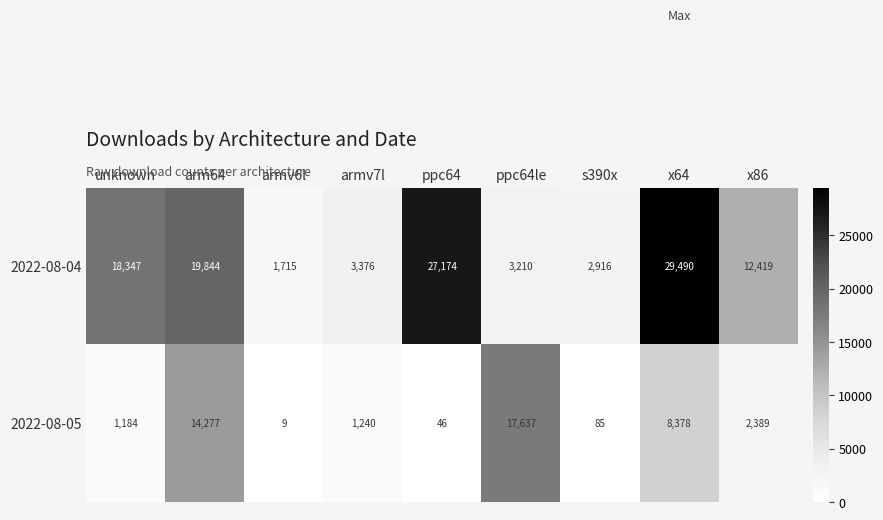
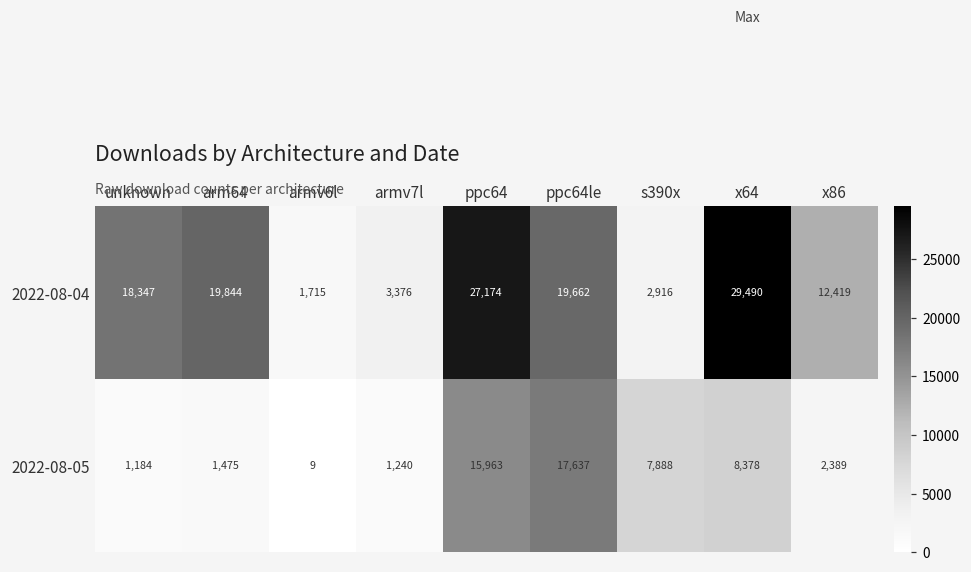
  {
    "2022-08-04": {
      "unknown": "18,347",
      "arm64": "19,844",
      "armv6l": "1,715",
      "armv7l": "3,376",
      "ppc64": "27,174",
-     "ppc64le": "3,210",
+     "ppc64le": "19,662",
      "s390x": "2,916",
      "x64": "29,490",
      "x86": "12,419"
    },
    "2022-08-05": {
      "unknown": "1,184",
-     "arm64": "14,277",
+     "arm64": "1,475",
      "armv6l": "9",
      "armv7l": "1,240",
-     "ppc64": "46",
+     "ppc64": "15,963",
      "ppc64le": "17,637",
-     "s390x": "85",
+     "s390x": "7,888",
      "x64": "8,378",
      "x86": "2,389"
    }
  }
